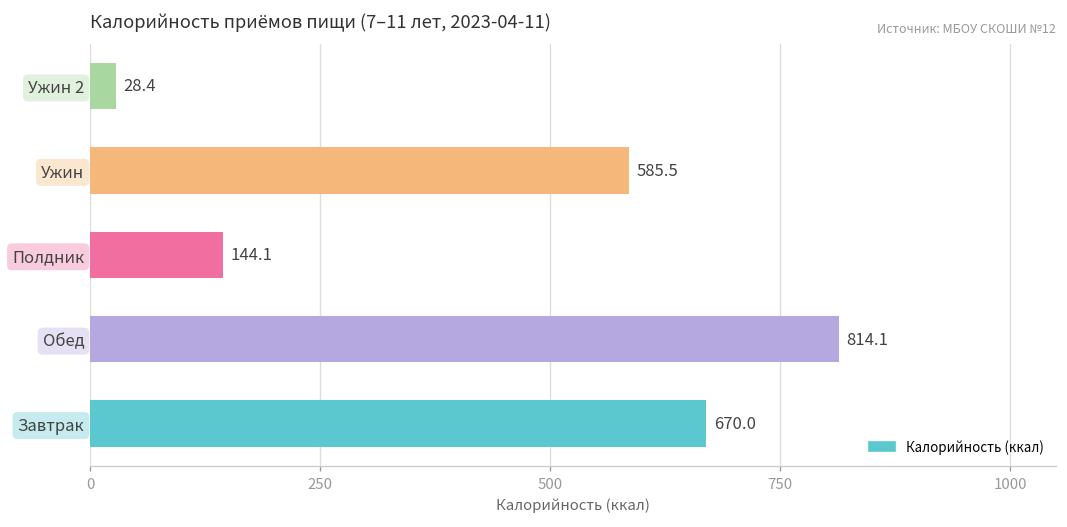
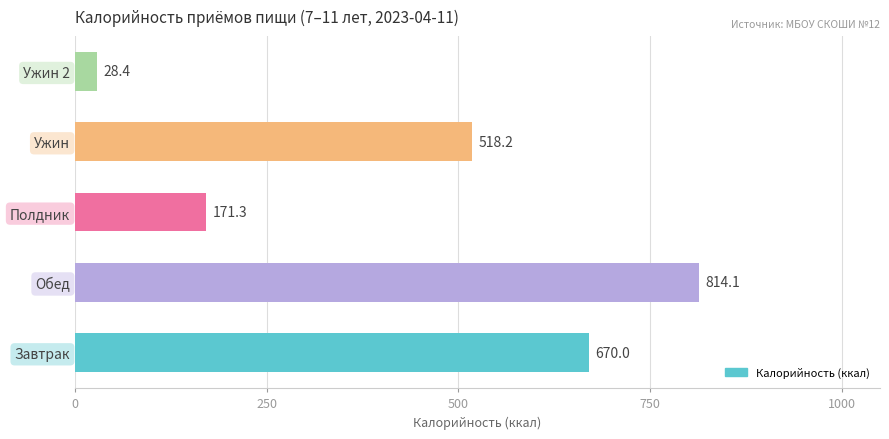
  {
    "Ужин 2": 28.4,
-   "Ужин": 585.5,
-   "Полдник": 144.1,
+   "Ужин": 518.2,
+   "Полдник": 171.3,
    "Обед": 814.1,
    "Завтрак": 670.0
  }
